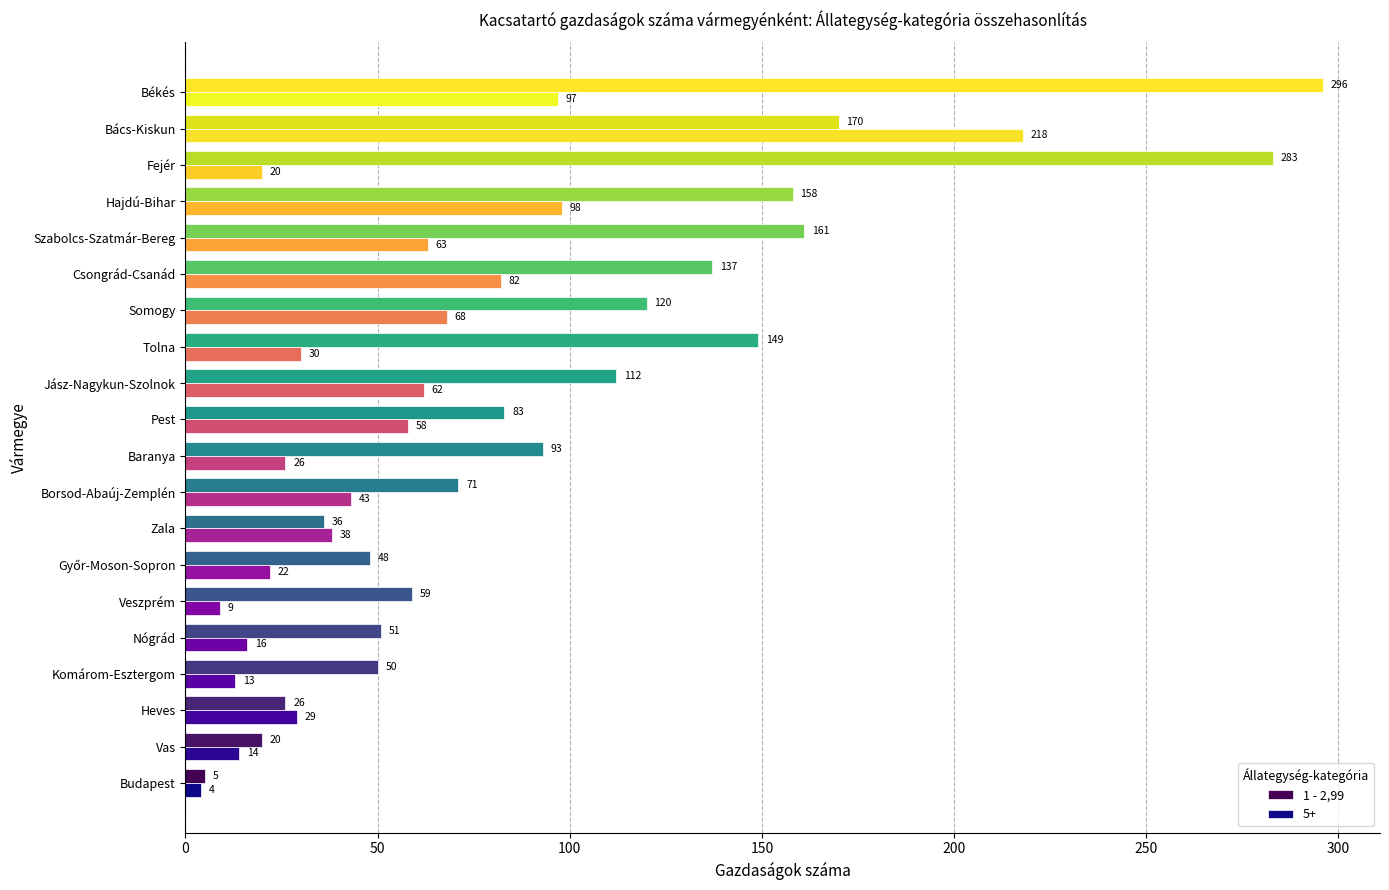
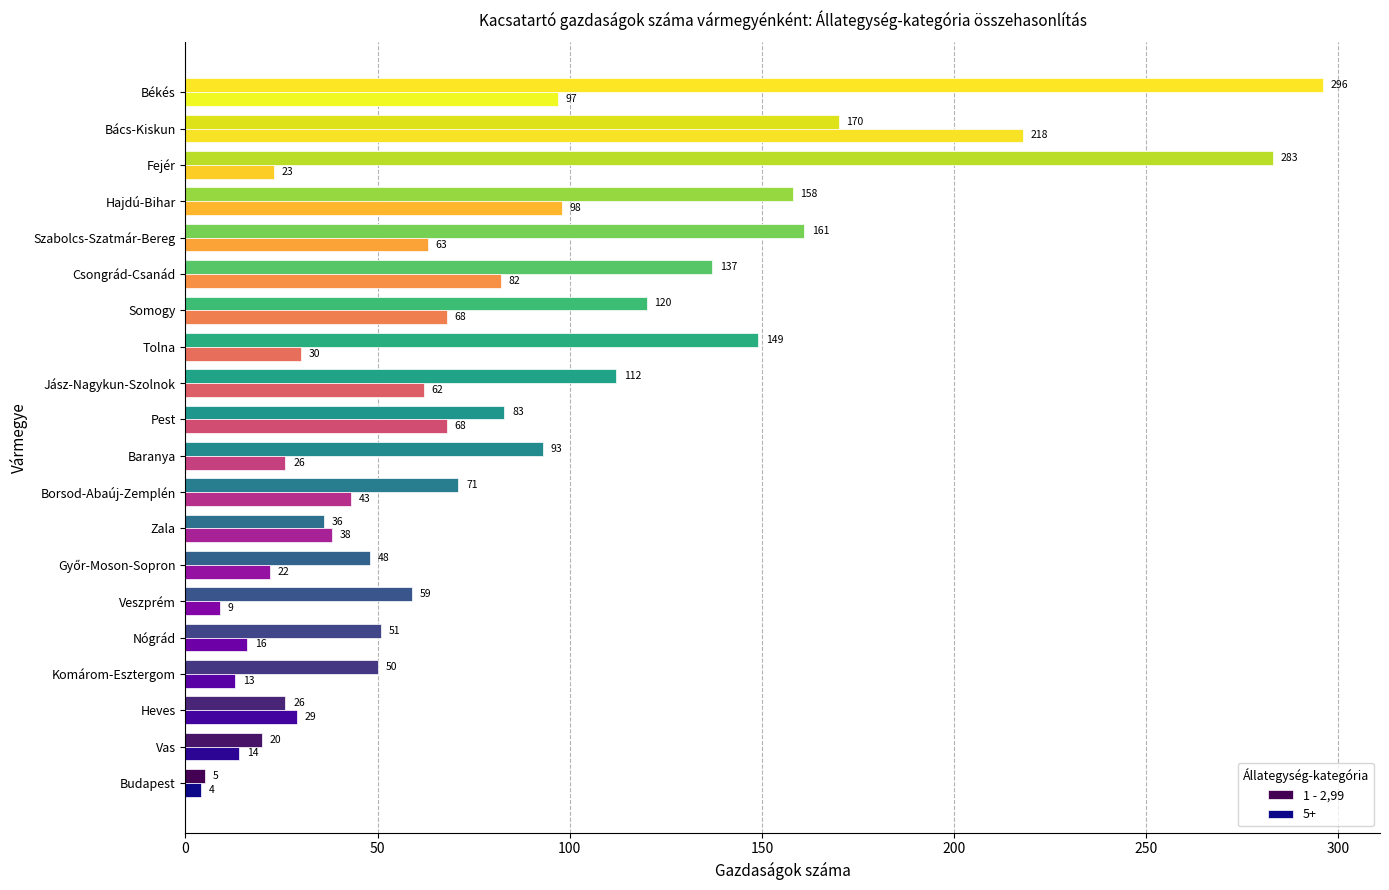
  {
    "1 - 2,99": {
      "Békés": 296,
      "Bács-Kiskun": 170,
      "Fejér": 283,
      "Hajdú-Bihar": 158,
      "Szabolcs-Szatmár-Bereg": 161,
      "Csongrád-Csanád": 137,
      "Somogy": 120,
      "Tolna": 149,
      "Jász-Nagykun-Szolnok": 112,
      "Pest": 83,
      "Baranya": 93,
      "Borsod-Abaúj-Zemplén": 71,
      "Zala": 36,
      "Győr-Moson-Sopron": 48,
      "Veszprém": 59,
      "Nógrád": 51,
      "Komárom-Esztergom": 50,
      "Heves": 26,
      "Vas": 20,
      "Budapest": 5
    },
    "5+": {
      "Békés": 97,
      "Bács-Kiskun": 218,
-     "Fejér": 20,
+     "Fejér": 23,
      "Hajdú-Bihar": 98,
      "Szabolcs-Szatmár-Bereg": 63,
      "Csongrád-Csanád": 82,
      "Somogy": 68,
      "Tolna": 30,
      "Jász-Nagykun-Szolnok": 62,
-     "Pest": 58,
+     "Pest": 68,
      "Baranya": 26,
      "Borsod-Abaúj-Zemplén": 43,
      "Zala": 38,
      "Győr-Moson-Sopron": 22,
      "Veszprém": 9,
      "Nógrád": 16,
      "Komárom-Esztergom": 13,
      "Heves": 29,
      "Vas": 14,
      "Budapest": 4
    }
  }
